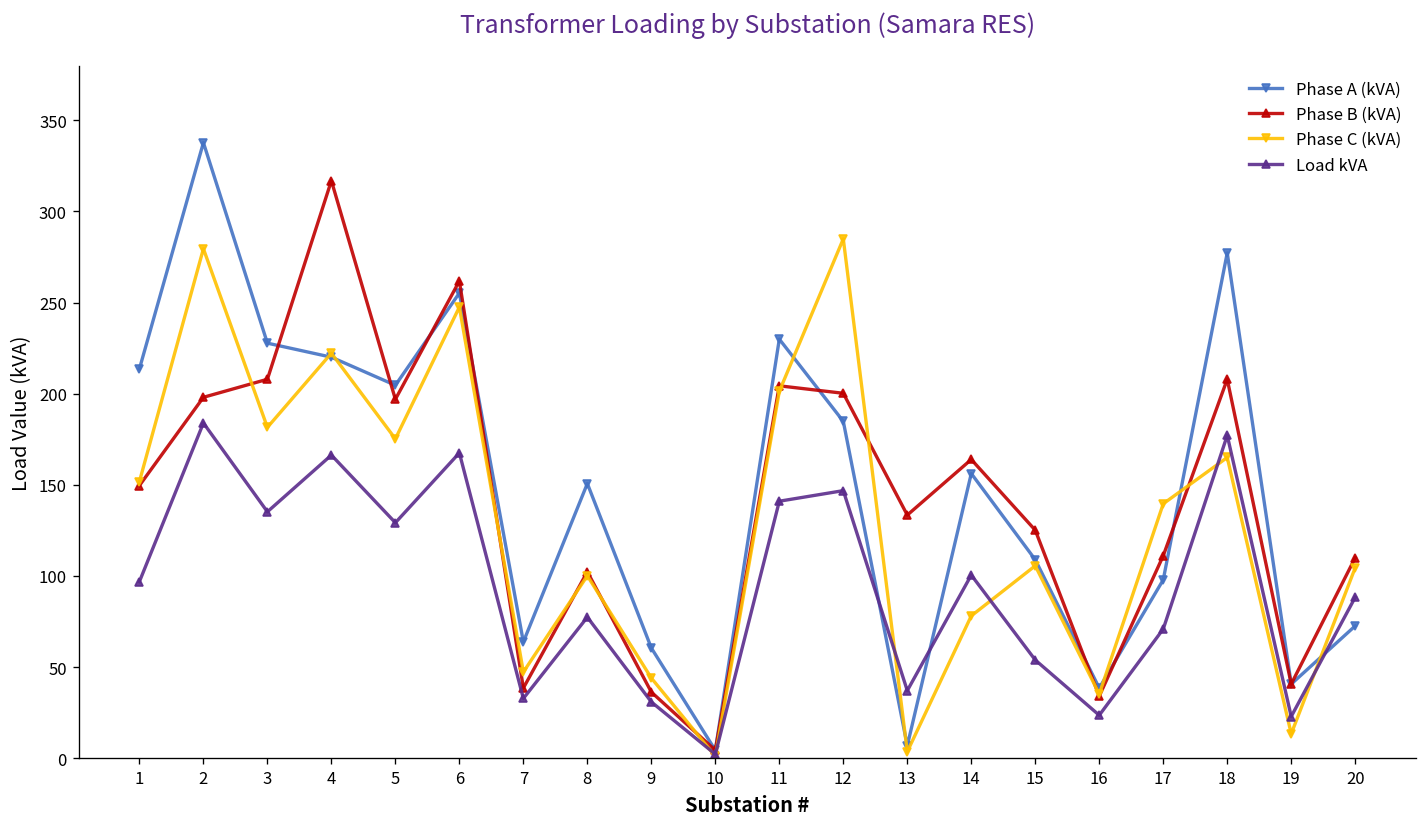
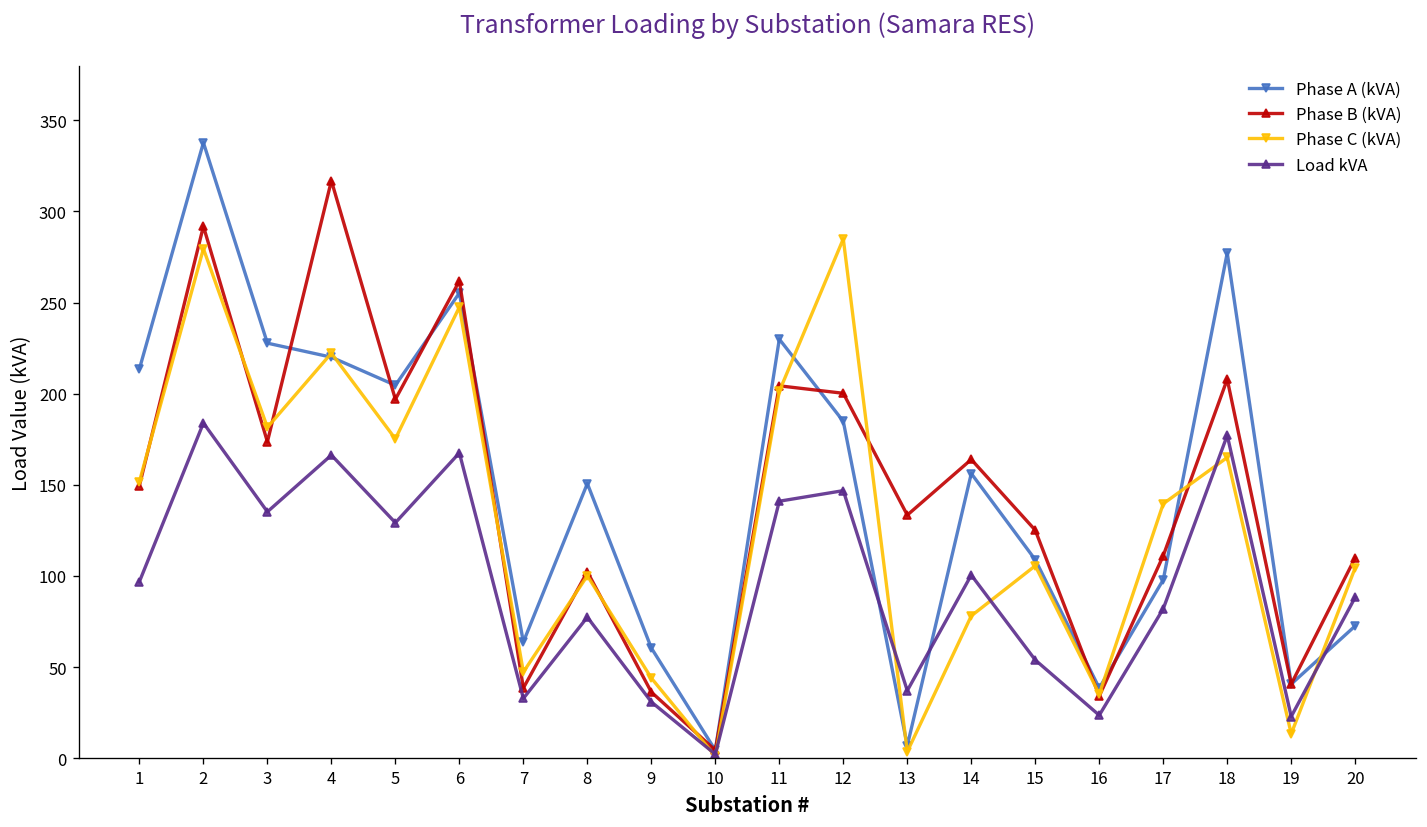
  {
    "Phase A (kVA)": {
      "1": 214,
      "2": 338,
      "3": 228,
      "4": 220,
      "5": 205,
      "6": 255,
      "7": 64,
      "8": 151,
      "9": 61,
      "11": 230,
      "12": 185,
      "13": 7,
      "14": 156,
      "15": 109,
      "16": 39,
      "17": 98,
      "18": 277,
      "20": 73
    },
    "Phase B (kVA)": {
      "1": 150,
-     "2": 198,
-     "3": 208,
+     "2": 292,
+     "3": 174,
      "4": 317,
      "5": 197,
      "6": 262,
      "7": 39,
      "8": 102,
      "9": 36,
      "11": 204,
      "12": 200,
      "13": 133,
      "14": 164,
      "15": 125,
      "17": 111,
      "18": 208,
      "20": 110
    },
    "Phase C (kVA)": {
      "1": 152,
      "2": 280,
      "3": 182,
      "4": 222,
      "5": 175,
      "6": 248,
      "7": 47,
      "8": 100,
      "9": 44,
      "11": 201,
      "12": 285,
      "13": 4,
      "14": 78,
      "15": 106,
      "17": 140,
      "18": 165,
      "19": 13,
      "20": 105
    },
    "Load kVA": {
      "1": 97,
      "2": 184,
      "3": 135,
      "4": 166,
      "5": 129,
      "6": 168,
      "7": 33,
      "8": 77,
      "9": 31,
      "11": 141,
      "12": 147,
      "13": 37,
      "14": 101,
      "15": 54,
      "16": 24,
-     "17": 71,
+     "17": 82,
      "18": 177,
      "19": 23,
      "20": 88
    }
  }
